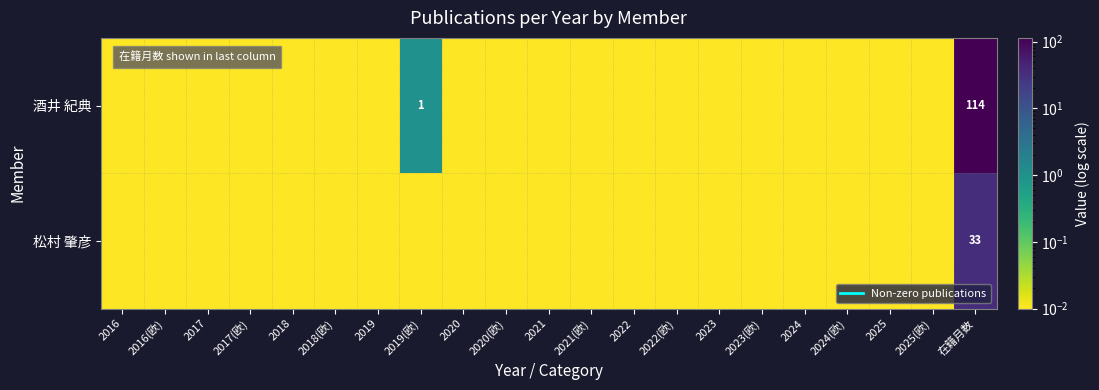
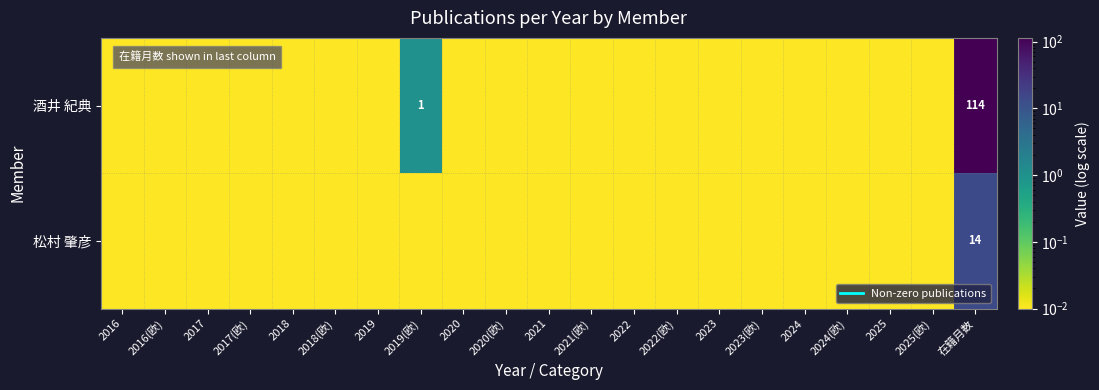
  {
    "酒井 紀典": {
      "2019(欧)": 1,
      "在籍月数": 114
    },
    "松村 肇彦": {
-     "在籍月数": 33
+     "在籍月数": 14
    }
  }
